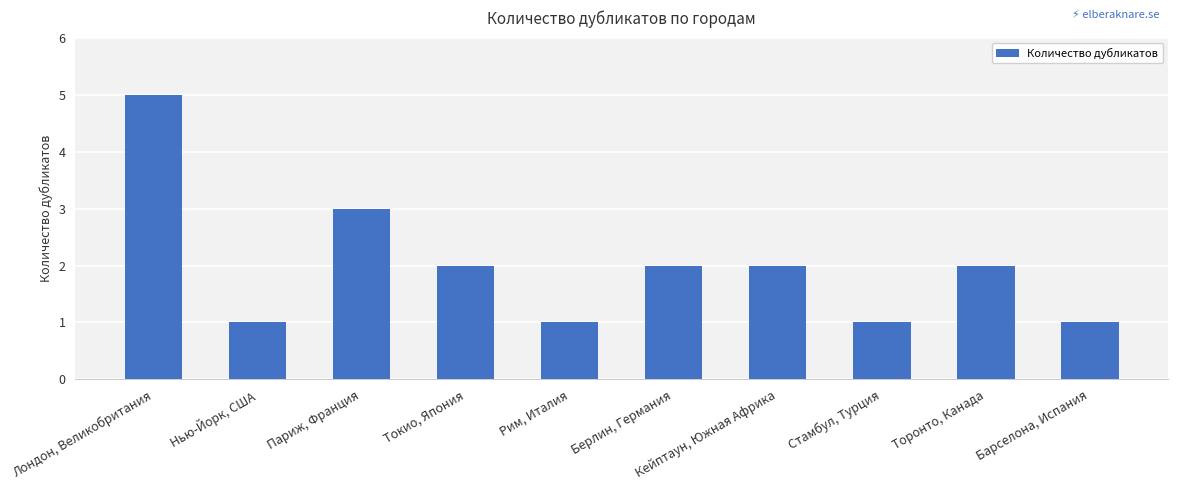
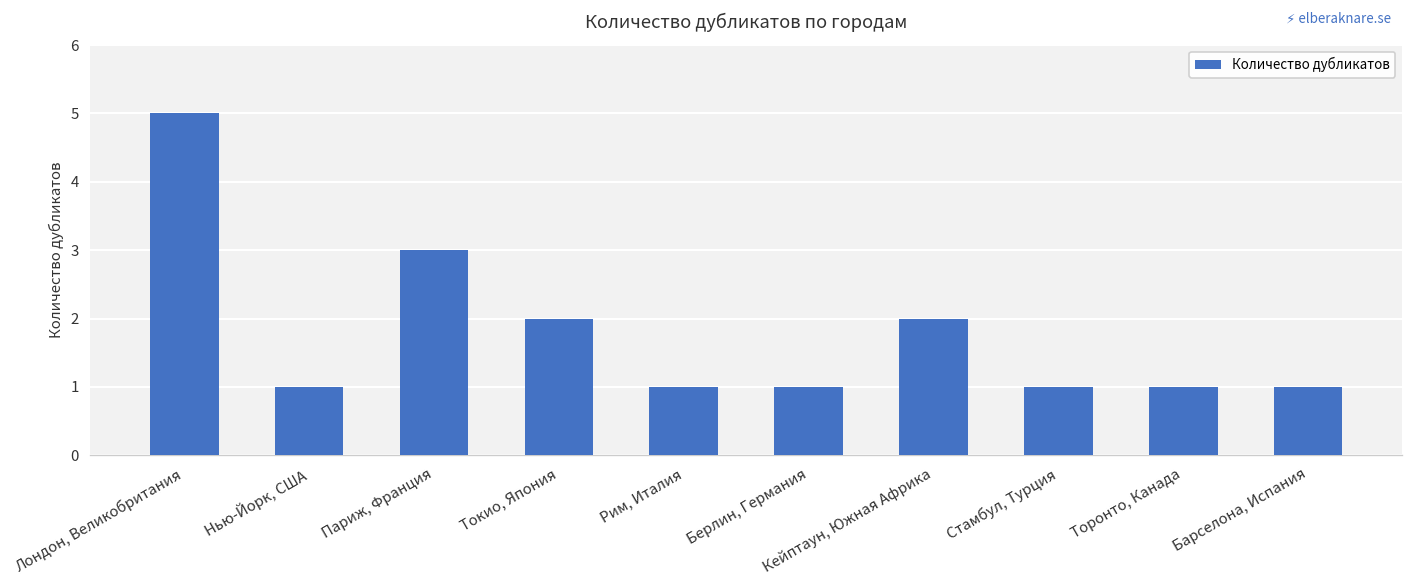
  {
    "Лондон, Великобритания": 5,
    "Нью-Йорк, США": 1,
    "Париж, Франция": 3,
    "Токио, Япония": 2,
    "Рим, Италия": 1,
-   "Берлин, Германия": 2,
+   "Берлин, Германия": 1,
    "Кейптаун, Южная Африка": 2,
    "Стамбул, Турция": 1,
-   "Торонто, Канада": 2,
+   "Торонто, Канада": 1,
    "Барселона, Испания": 1
  }
